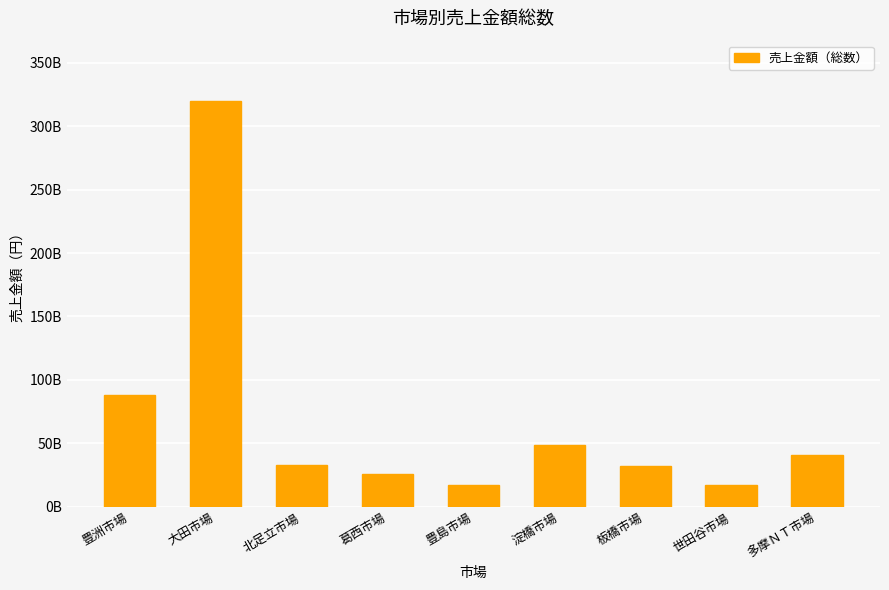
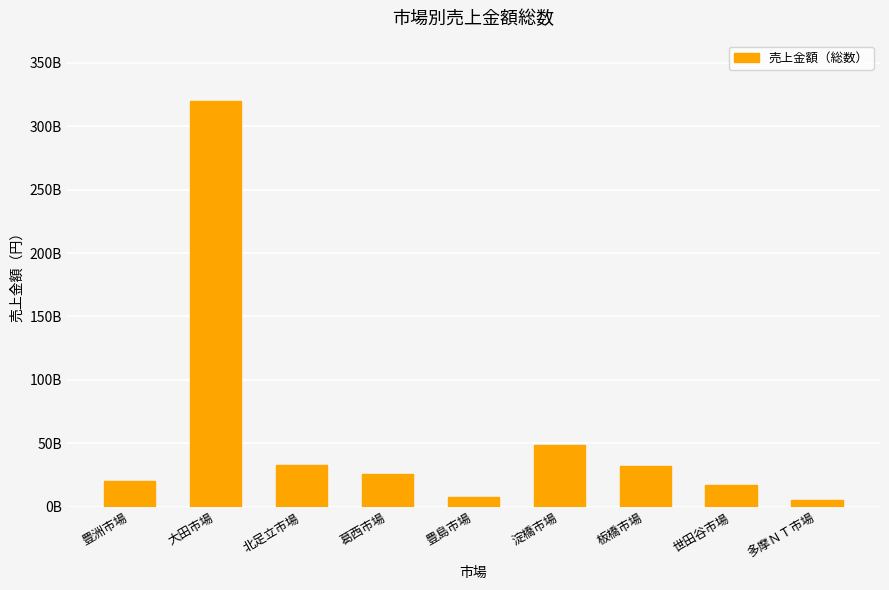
  {
-   "豊洲市場": 88000000000,
+   "豊洲市場": 20000000000,
    "大田市場": 319000000000,
    "北足立市場": 33000000000,
    "葛西市場": 26000000000,
-   "豊島市場": 17000000000,
+   "豊島市場": 8000000000,
    "淀橋市場": 48000000000,
    "板橋市場": 32000000000,
    "世田谷市場": 17000000000,
-   "多摩ＮＴ市場": 41000000000
+   "多摩ＮＴ市場": 5000000000
  }
